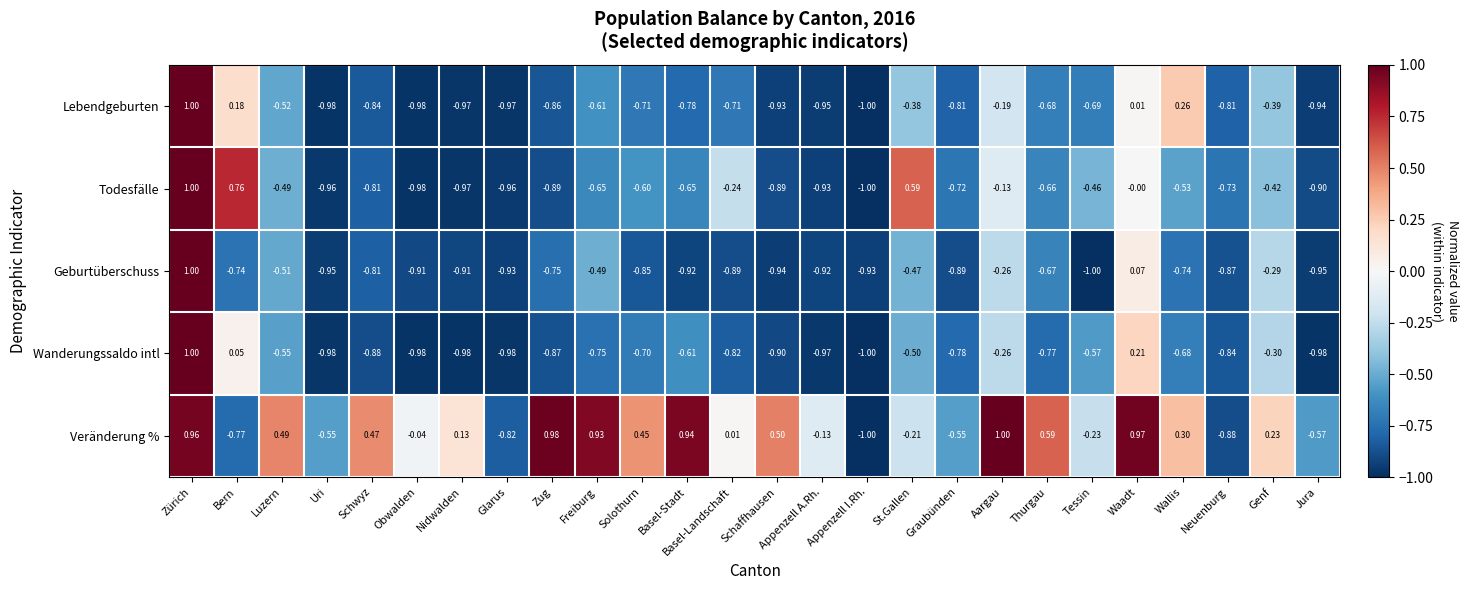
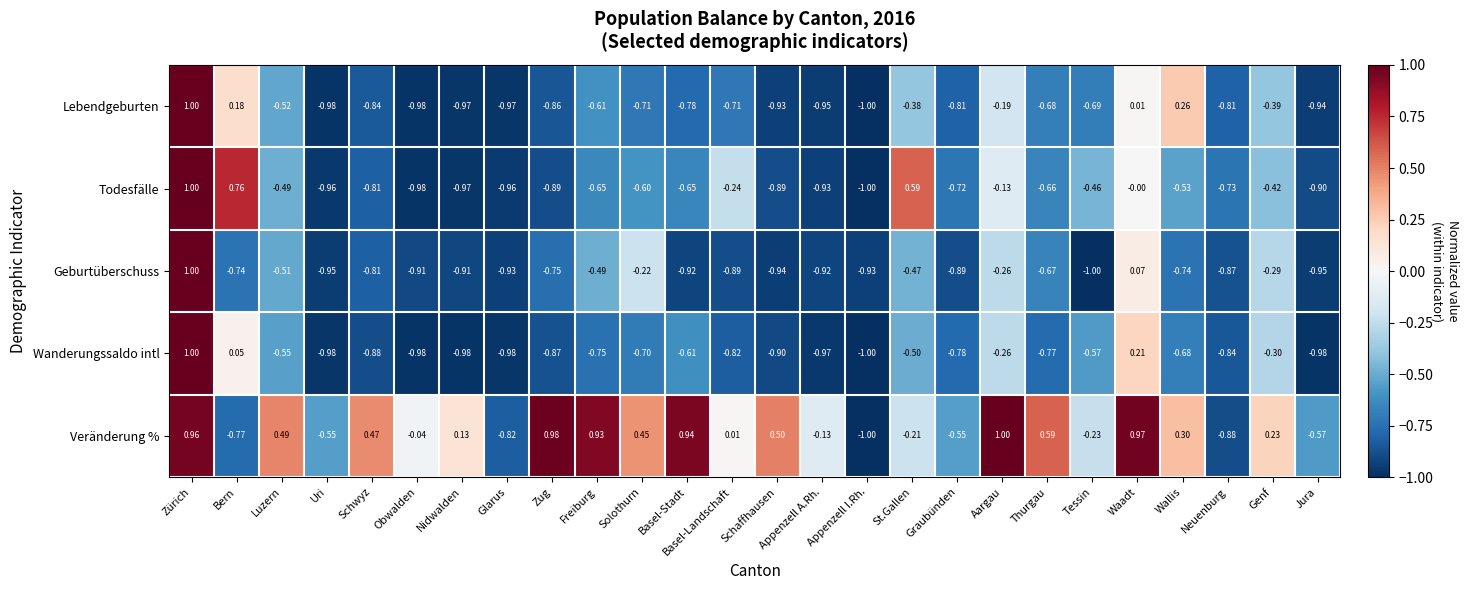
  {
    "Lebendgeburten": {
      "Zürich": 1.00,
      "Bern": 0.18,
      "Luzern": -0.52,
      "Uri": -0.98,
      "Schwyz": -0.84,
      "Obwalden": -0.98,
      "Nidwalden": -0.97,
      "Glarus": -0.97,
      "Zug": -0.86,
      "Freiburg": -0.61,
      "Solothurn": -0.71,
      "Basel-Stadt": -0.78,
      "Basel-Landschaft": -0.71,
      "Schaffhausen": -0.93,
      "Appenzell A.Rh.": -0.95,
      "Appenzell I.Rh.": -1.00,
      "St.Gallen": -0.38,
      "Graubünden": -0.81,
      "Aargau": -0.19,
      "Thurgau": -0.68,
      "Tessin": -0.69,
      "Waadt": 0.01,
      "Wallis": 0.26,
      "Neuenburg": -0.81,
      "Genf": -0.39,
      "Jura": -0.94
    },
    "Todesfälle": {
      "Zürich": 1.00,
      "Bern": 0.76,
      "Luzern": -0.49,
      "Uri": -0.96,
      "Schwyz": -0.81,
      "Obwalden": -0.98,
      "Nidwalden": -0.97,
      "Glarus": -0.96,
      "Zug": -0.89,
      "Freiburg": -0.65,
      "Solothurn": -0.60,
      "Basel-Stadt": -0.65,
      "Basel-Landschaft": -0.24,
      "Schaffhausen": -0.89,
      "Appenzell A.Rh.": -0.93,
      "Appenzell I.Rh.": -1.00,
      "St.Gallen": 0.59,
      "Graubünden": -0.72,
      "Aargau": -0.13,
      "Thurgau": -0.66,
      "Tessin": -0.46,
      "Waadt": -0.00,
      "Wallis": -0.53,
      "Neuenburg": -0.73,
      "Genf": -0.42,
      "Jura": -0.90
    },
    "Geburtüberschuss": {
      "Zürich": 1.00,
      "Bern": -0.74,
      "Luzern": -0.51,
      "Uri": -0.95,
      "Schwyz": -0.81,
      "Obwalden": -0.91,
      "Nidwalden": -0.91,
      "Glarus": -0.93,
      "Zug": -0.75,
      "Freiburg": -0.49,
-     "Solothurn": -0.85,
+     "Solothurn": -0.22,
      "Basel-Stadt": -0.92,
      "Basel-Landschaft": -0.89,
      "Schaffhausen": -0.94,
      "Appenzell A.Rh.": -0.92,
      "Appenzell I.Rh.": -0.93,
      "St.Gallen": -0.47,
      "Graubünden": -0.89,
      "Aargau": -0.26,
      "Thurgau": -0.67,
      "Tessin": -1.00,
      "Waadt": 0.07,
      "Wallis": -0.74,
      "Neuenburg": -0.87,
      "Genf": -0.29,
      "Jura": -0.95
    },
    "Wanderungssaldo intl": {
      "Zürich": 1.00,
      "Bern": 0.05,
      "Luzern": -0.55,
      "Uri": -0.98,
      "Schwyz": -0.88,
      "Obwalden": -0.98,
      "Nidwalden": -0.98,
      "Glarus": -0.98,
      "Zug": -0.87,
      "Freiburg": -0.75,
      "Solothurn": -0.70,
      "Basel-Stadt": -0.61,
      "Basel-Landschaft": -0.82,
      "Schaffhausen": -0.90,
      "Appenzell A.Rh.": -0.97,
      "Appenzell I.Rh.": -1.00,
      "St.Gallen": -0.50,
      "Graubünden": -0.78,
      "Aargau": -0.26,
      "Thurgau": -0.77,
      "Tessin": -0.57,
      "Waadt": 0.21,
      "Wallis": -0.68,
      "Neuenburg": -0.84,
      "Genf": -0.30,
      "Jura": -0.98
    },
    "Veränderung %": {
      "Zürich": 0.96,
      "Bern": -0.77,
      "Luzern": 0.49,
      "Uri": -0.55,
      "Schwyz": 0.47,
      "Obwalden": -0.04,
      "Nidwalden": 0.13,
      "Glarus": -0.82,
      "Zug": 0.98,
      "Freiburg": 0.93,
      "Solothurn": 0.45,
      "Basel-Stadt": 0.94,
      "Basel-Landschaft": 0.01,
      "Schaffhausen": 0.50,
      "Appenzell A.Rh.": -0.13,
      "Appenzell I.Rh.": -1.00,
      "St.Gallen": -0.21,
      "Graubünden": -0.55,
      "Aargau": 1.00,
      "Thurgau": 0.59,
      "Tessin": -0.23,
      "Waadt": 0.97,
      "Wallis": 0.30,
      "Neuenburg": -0.88,
      "Genf": 0.23,
      "Jura": -0.57
    }
  }
